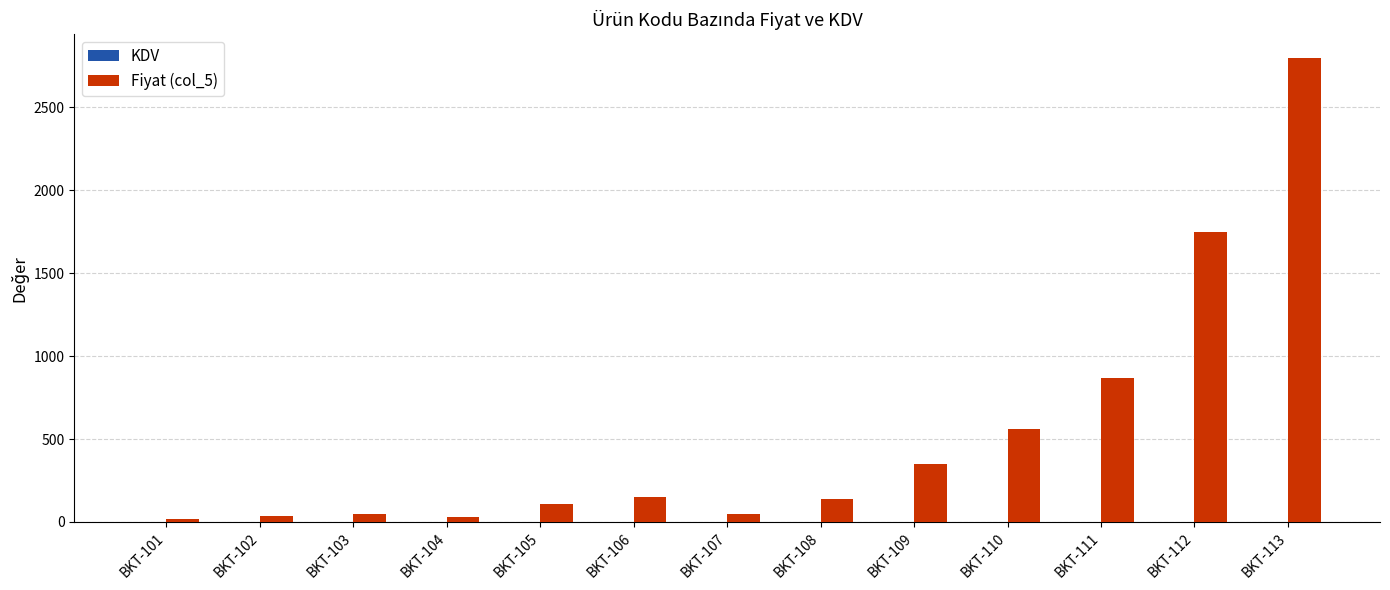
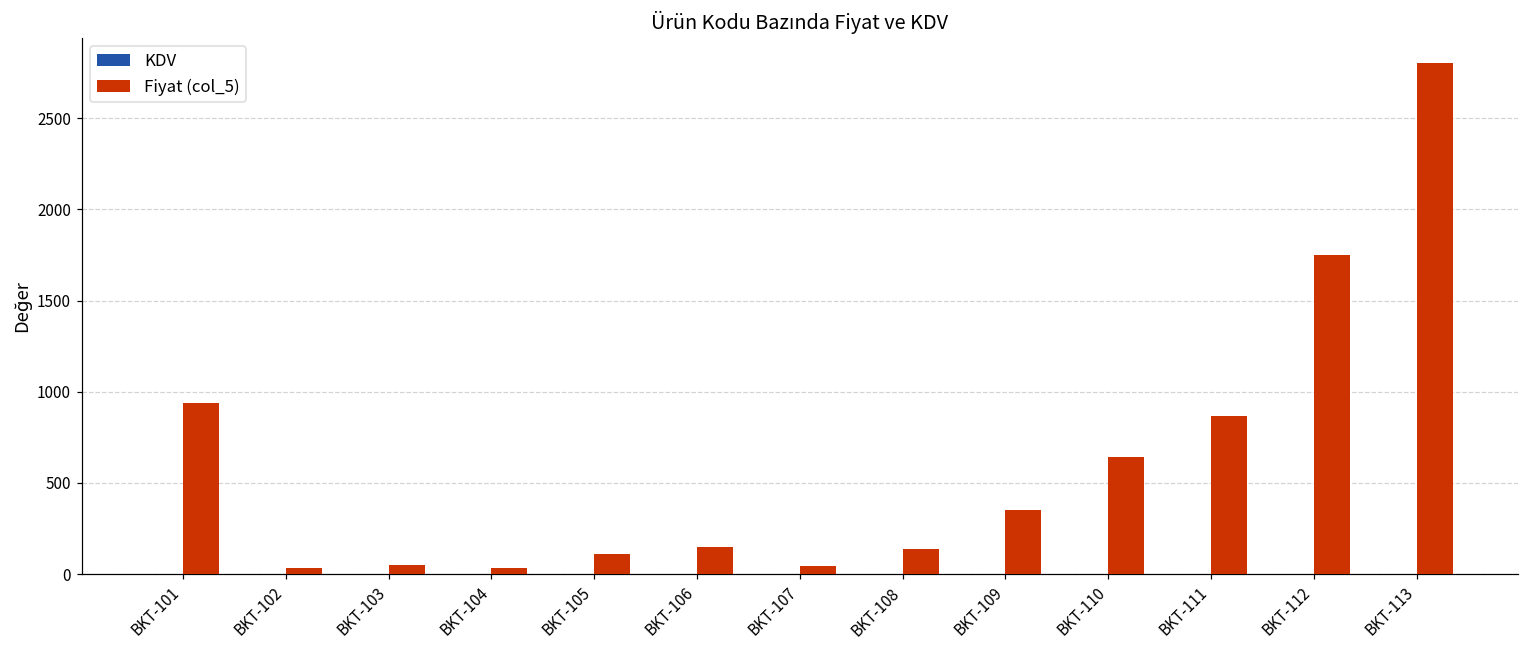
  {
    "Fiyat (col_5)": {
-     "BKT-101": 20,
+     "BKT-101": 940,
      "BKT-102": 40,
      "BKT-103": 50,
      "BKT-104": 30,
      "BKT-105": 110,
      "BKT-106": 150,
      "BKT-107": 50,
      "BKT-108": 140,
      "BKT-109": 350,
-     "BKT-110": 560,
+     "BKT-110": 640,
      "BKT-111": 870,
      "BKT-112": 1750,
      "BKT-113": 2800
    }
  }
